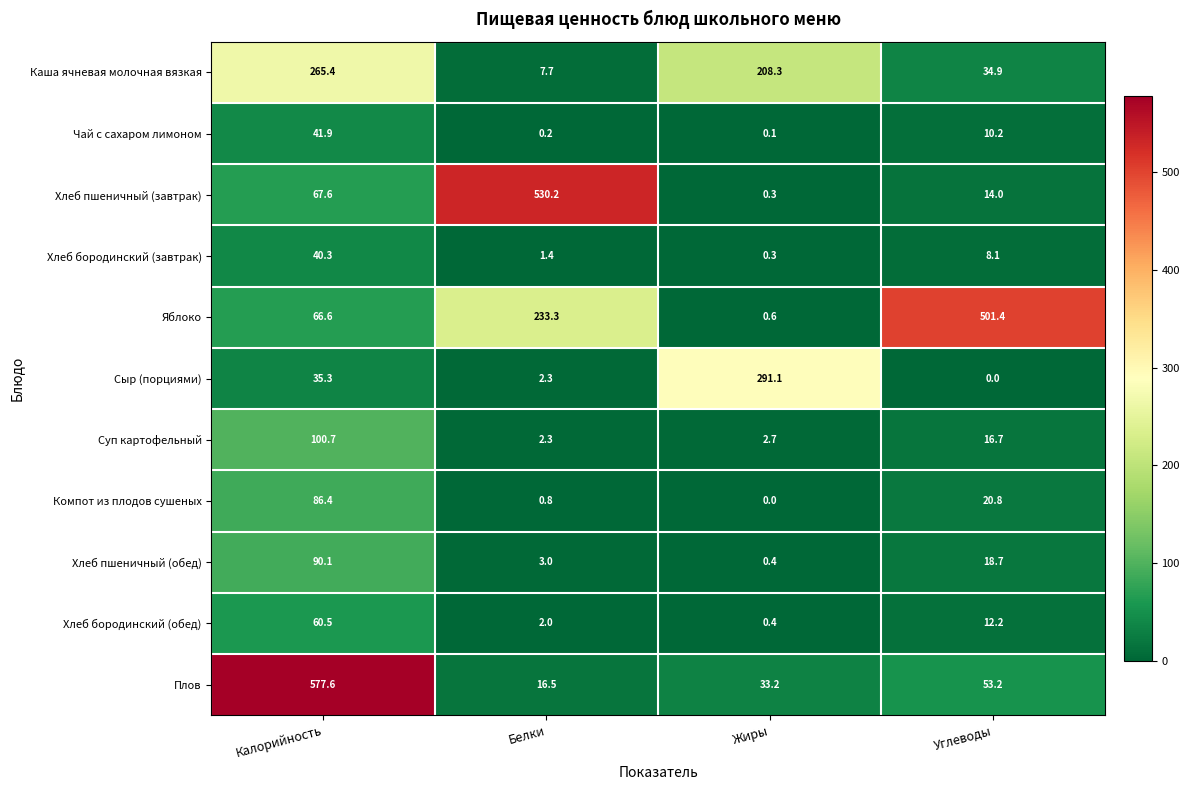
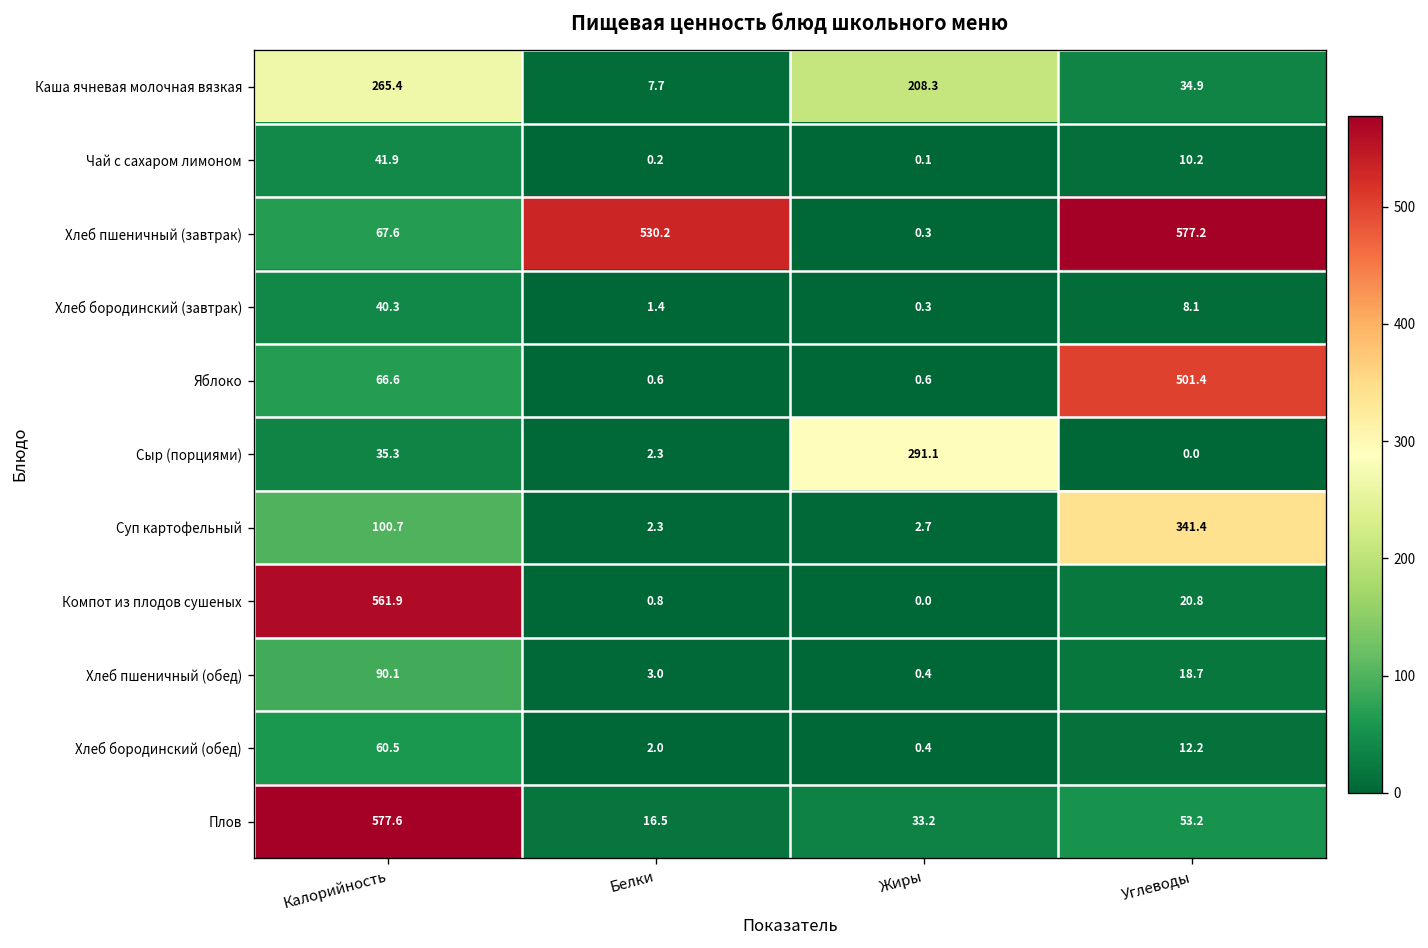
  {
    "Каша ячневая молочная вязкая": {
      "Калорийность": 265.4,
      "Белки": 7.7,
      "Жиры": 208.3,
      "Углеводы": 34.9
    },
    "Чай с сахаром лимоном": {
      "Калорийность": 41.9,
      "Белки": 0.2,
      "Жиры": 0.1,
      "Углеводы": 10.2
    },
    "Хлеб пшеничный (завтрак)": {
      "Калорийность": 67.6,
      "Белки": 530.2,
      "Жиры": 0.3,
-     "Углеводы": 14.0
+     "Углеводы": 577.2
    },
    "Хлеб бородинский (завтрак)": {
      "Калорийность": 40.3,
      "Белки": 1.4,
      "Жиры": 0.3,
      "Углеводы": 8.1
    },
    "Яблоко": {
      "Калорийность": 66.6,
-     "Белки": 233.3,
+     "Белки": 0.6,
      "Жиры": 0.6,
      "Углеводы": 501.4
    },
    "Сыр (порциями)": {
      "Калорийность": 35.3,
      "Белки": 2.3,
      "Жиры": 291.1,
      "Углеводы": 0.0
    },
    "Суп картофельный": {
      "Калорийность": 100.7,
      "Белки": 2.3,
      "Жиры": 2.7,
-     "Углеводы": 16.7
+     "Углеводы": 341.4
    },
    "Компот из плодов сушеных": {
-     "Калорийность": 86.4,
+     "Калорийность": 561.9,
      "Белки": 0.8,
      "Жиры": 0.0,
      "Углеводы": 20.8
    },
    "Хлеб пшеничный (обед)": {
      "Калорийность": 90.1,
      "Белки": 3.0,
      "Жиры": 0.4,
      "Углеводы": 18.7
    },
    "Хлеб бородинский (обед)": {
      "Калорийность": 60.5,
      "Белки": 2.0,
      "Жиры": 0.4,
      "Углеводы": 12.2
    },
    "Плов": {
      "Калорийность": 577.6,
      "Белки": 16.5,
      "Жиры": 33.2,
      "Углеводы": 53.2
    }
  }
